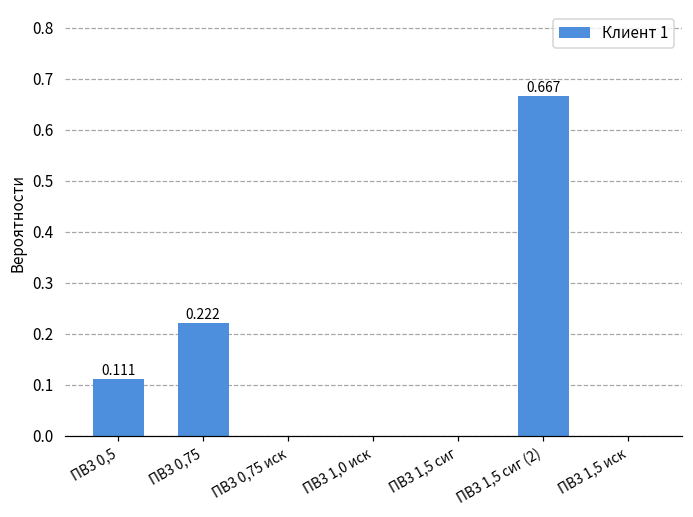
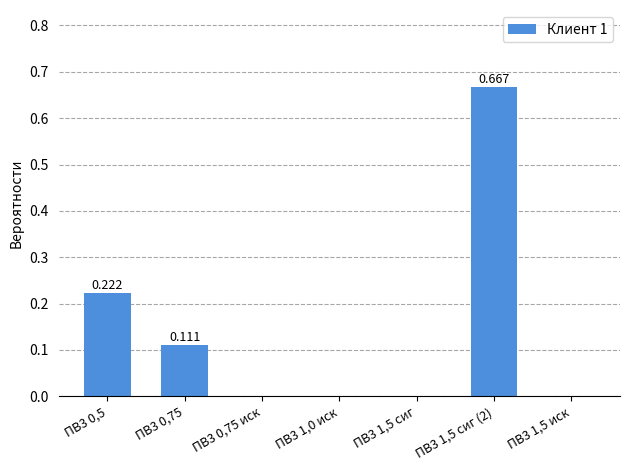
  {
-   "ПВ3 0,5": 0.111,
-   "ПВ3 0,75": 0.222,
+   "ПВ3 0,5": 0.222,
+   "ПВ3 0,75": 0.111,
    "ПВ3 1,5 сиг (2)": 0.667
  }
